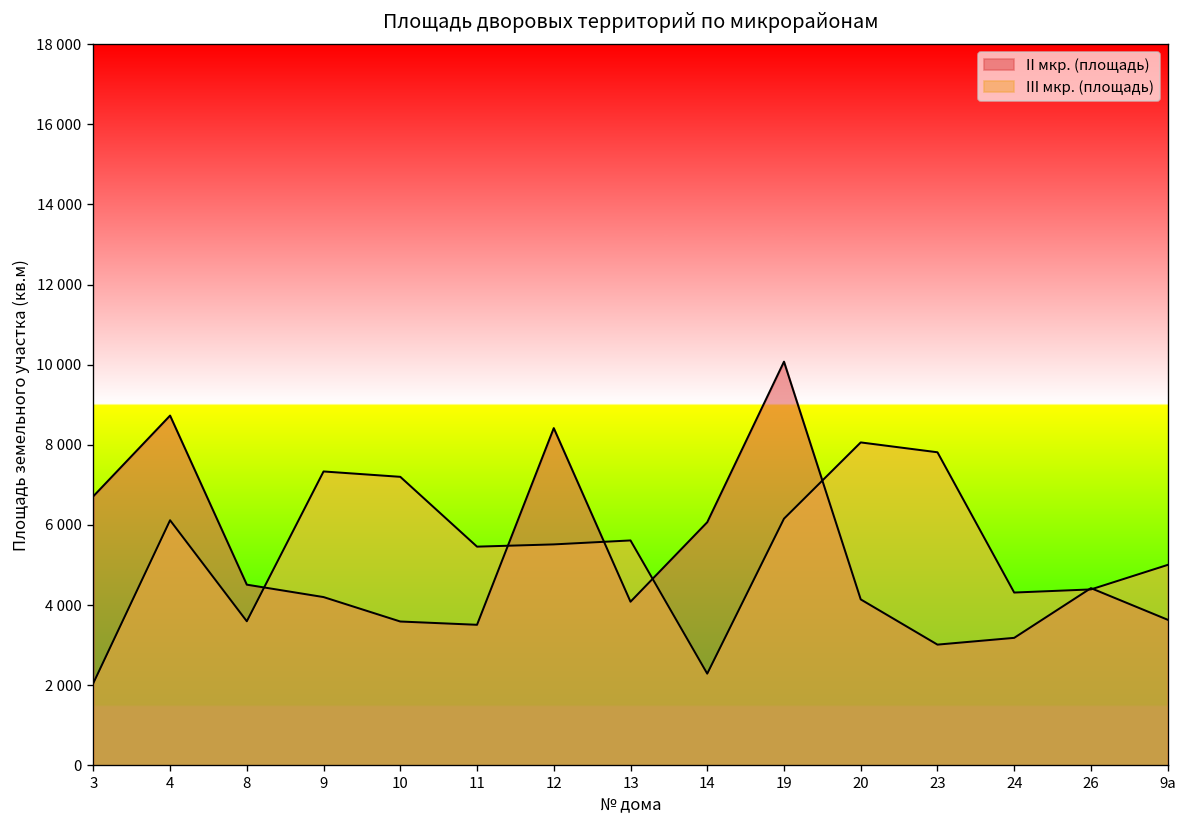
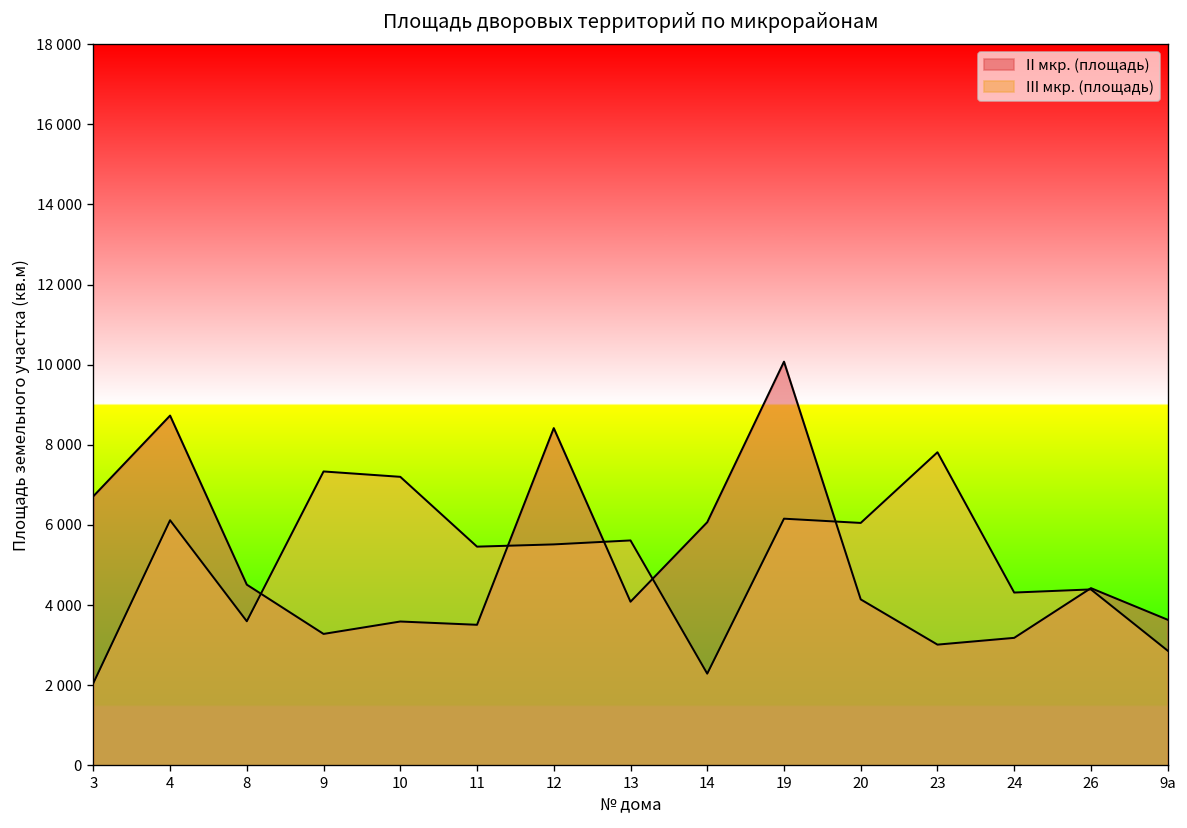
  {
    "II мкр. (площадь)": {
      "3": 6700,
      "4": 8700,
      "8": 4500,
-     "9": 4200,
+     "9": 3300,
      "10": 3600,
      "11": 3500,
      "12": 8400,
      "13": 4100,
      "14": 6100,
      "19": 10100,
      "20": 4100,
      "23": 3000,
      "24": 3200,
      "9а": 3600
    },
    "III мкр. (площадь)": {
      "3": 2100,
      "4": 6100,
      "8": 3600,
      "9": 7300,
      "10": 7200,
      "11": 5500,
      "12": 5500,
      "13": 5600,
      "14": 2300,
      "19": 6200,
-     "20": 8100,
+     "20": 6100,
      "23": 7800,
      "24": 4300,
-     "9а": 5000
+     "9а": 2900
    }
  }
